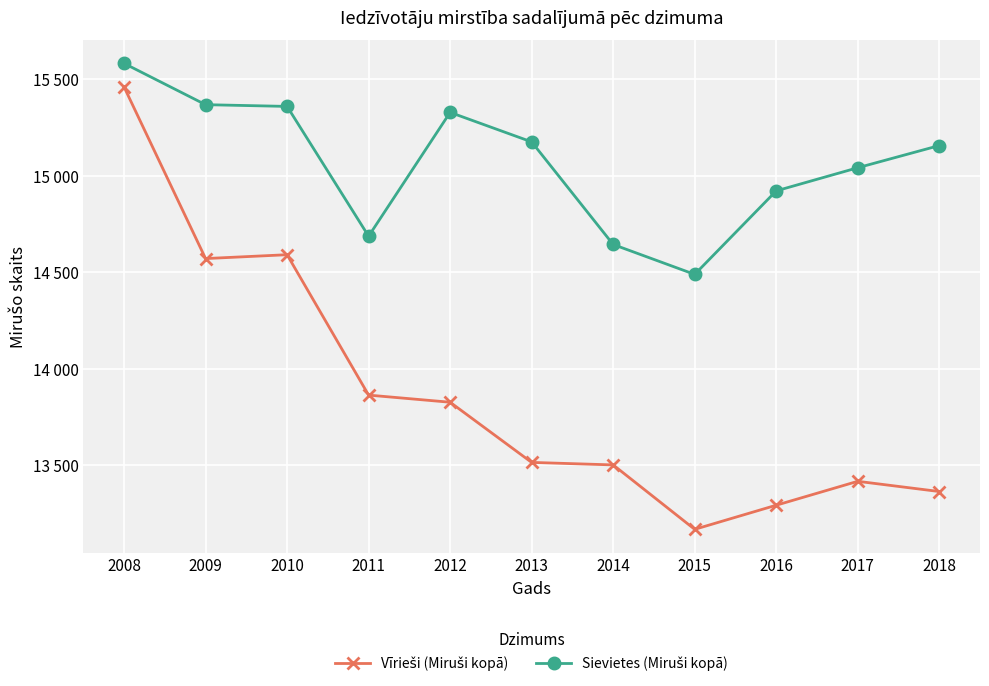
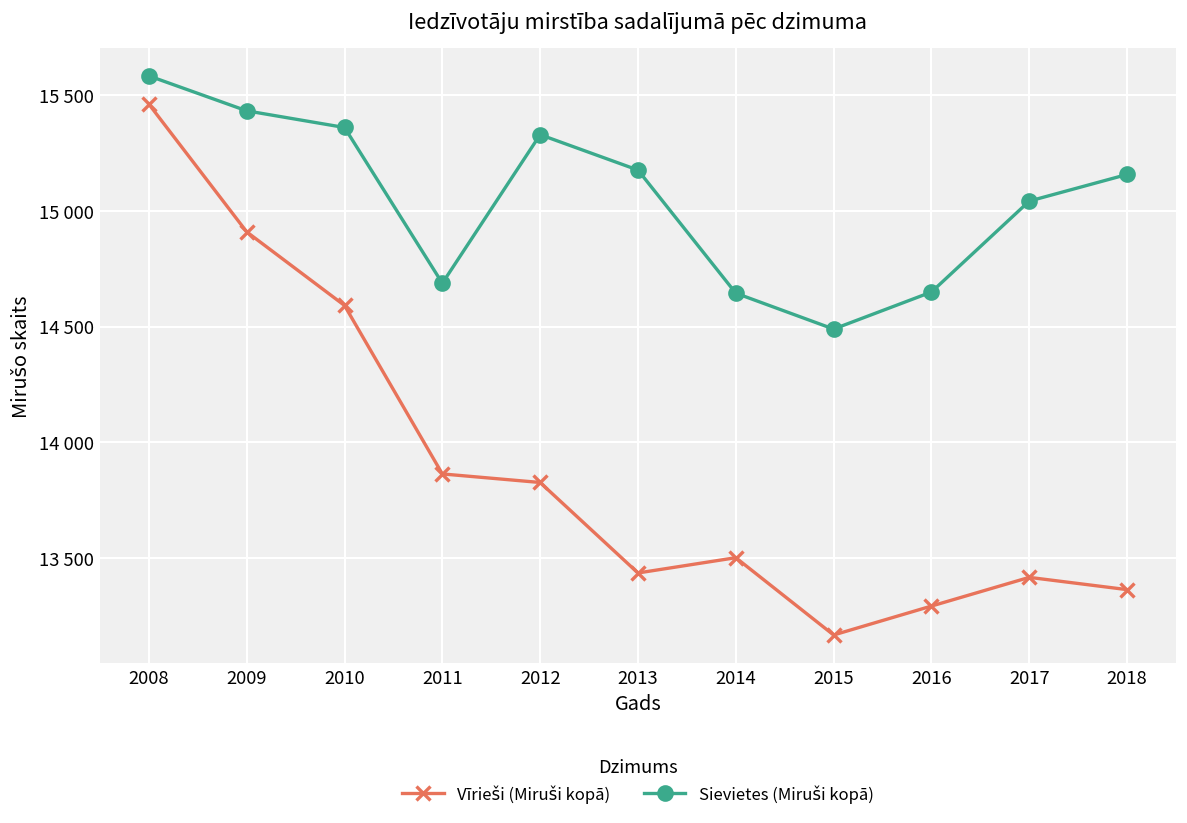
  {
    "Vīrieši (Miruši kopā)": {
      "2008": 15460,
-     "2009": 14570,
+     "2009": 14910,
      "2010": 14590,
      "2011": 13860,
      "2012": 13830,
-     "2013": 13510,
+     "2013": 13440,
      "2014": 13500,
      "2015": 13170,
      "2016": 13290,
      "2017": 13420,
      "2018": 13360
    },
    "Sievietes (Miruši kopā)": {
      "2008": 15580,
-     "2009": 15370,
+     "2009": 15430,
      "2010": 15360,
      "2011": 14690,
      "2012": 15330,
      "2013": 15180,
      "2014": 14640,
      "2015": 14490,
-     "2016": 14920,
+     "2016": 14650,
      "2017": 15040,
      "2018": 15160
    }
  }
